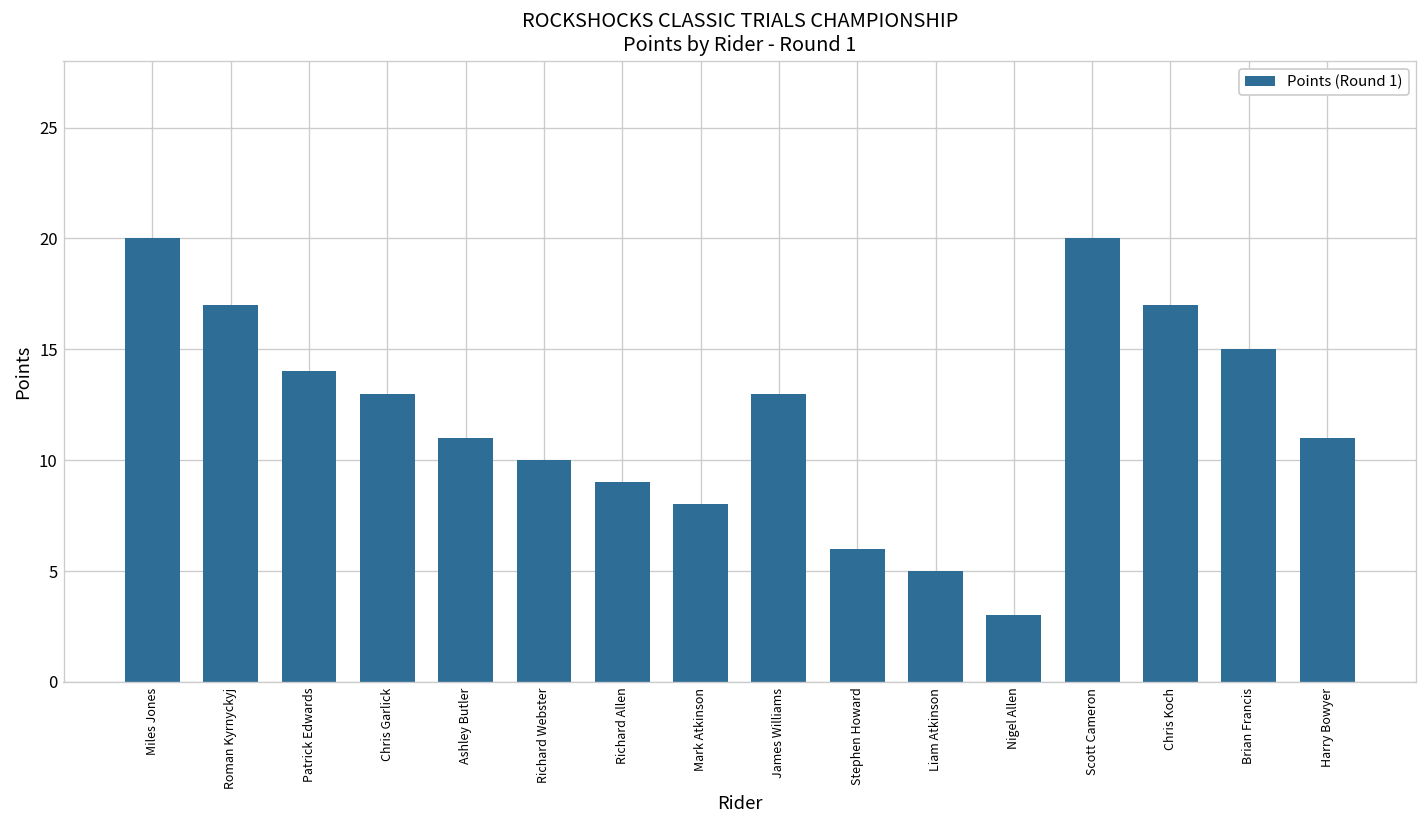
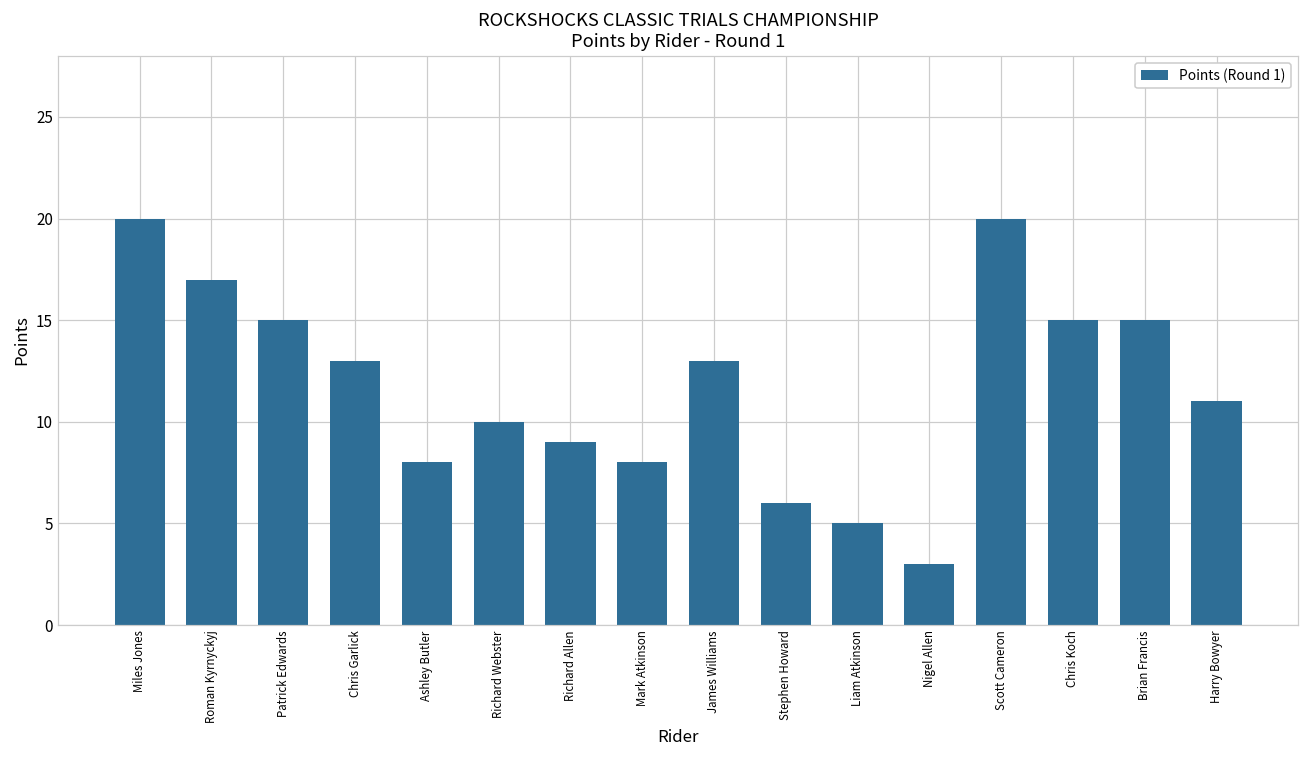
  {
    "Miles Jones": 20,
    "Roman Kyrnyckyj": 17,
-   "Patrick Edwards": 14,
+   "Patrick Edwards": 15,
    "Chris Garlick": 13,
-   "Ashley Butler": 11,
+   "Ashley Butler": 8,
    "Richard Webster": 10,
    "Richard Allen": 9,
    "Mark Atkinson": 8,
    "James Williams": 13,
    "Stephen Howard": 6,
    "Liam Atkinson": 5,
    "Nigel Allen": 3,
    "Scott Cameron": 20,
-   "Chris Koch": 17,
+   "Chris Koch": 15,
    "Brian Francis": 15,
    "Harry Bowyer": 11
  }
